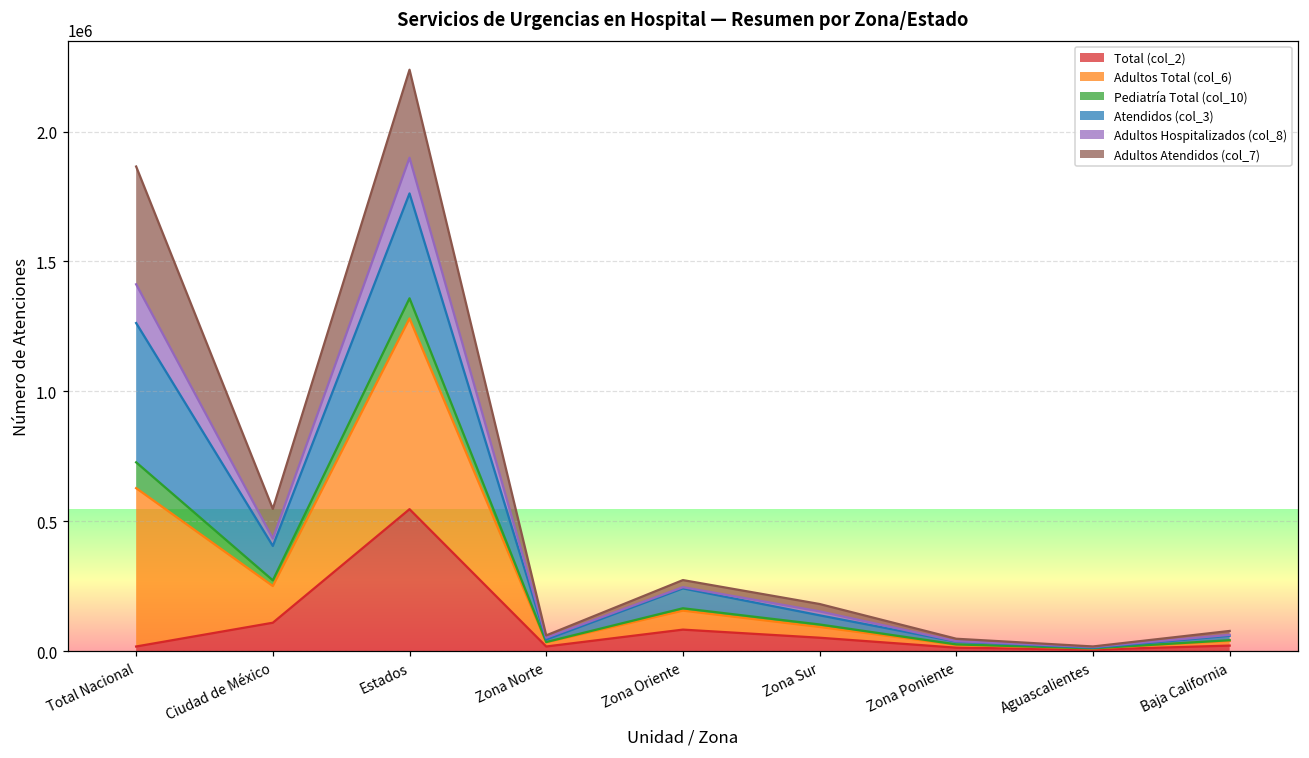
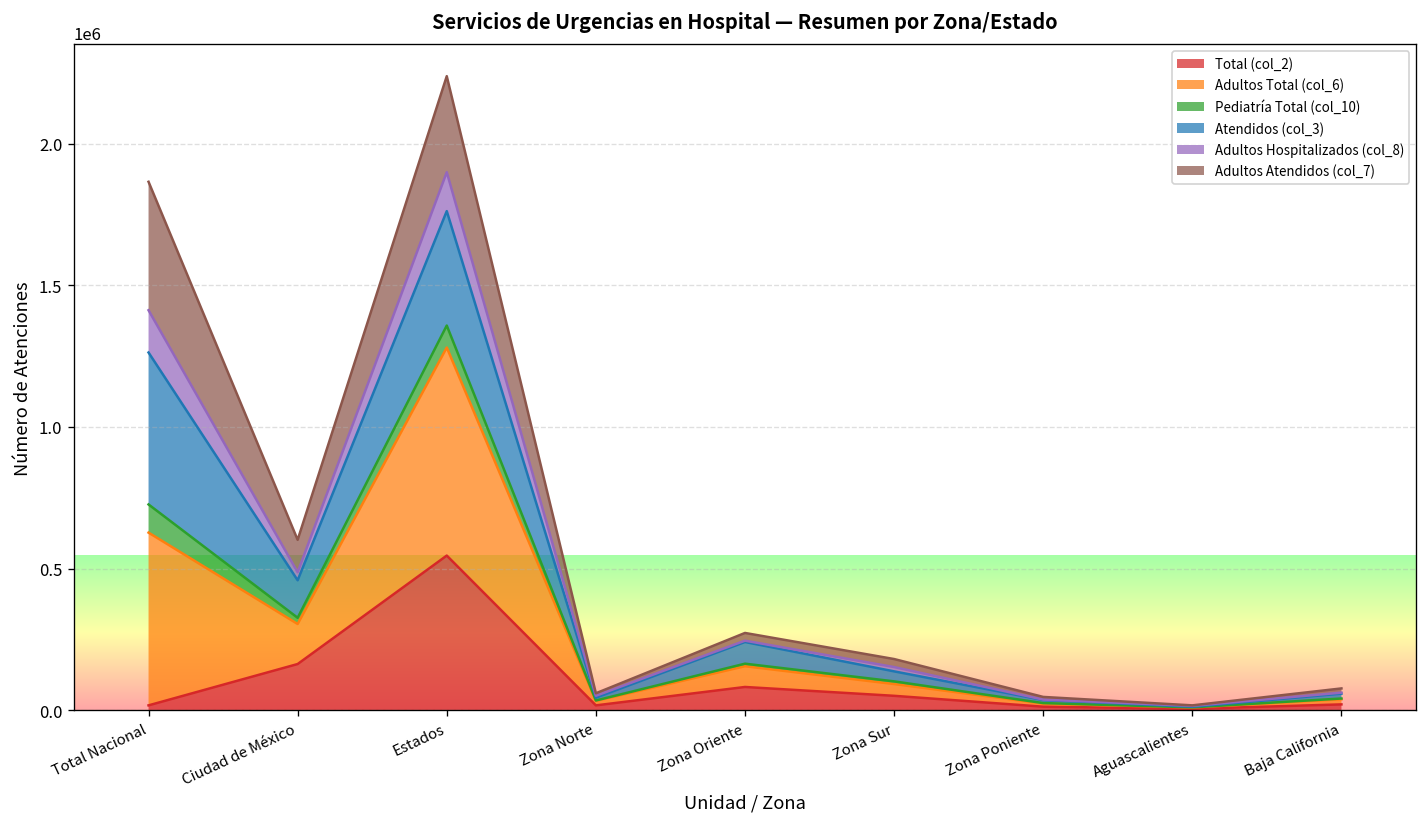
  {
    "Total (col_2)": {
      "Total Nacional": 20000,
-     "Ciudad de México": 110000,
+     "Ciudad de México": 160000,
      "Estados": 550000,
      "Zona Norte": 20000,
      "Zona Oriente": 80000,
      "Zona Sur": 50000,
      "Baja California": 20000
    },
    "Adultos Total (col_6)": {
      "Total Nacional": 610000,
      "Ciudad de México": 140000,
      "Estados": 730000
    },
    "Pediatría Total (col_10)": {
      "Total Nacional": 100000,
      "Ciudad de México": 20000,
      "Estados": 80000
    },
    "Atendidos (col_3)": {
      "Total Nacional": 540000,
      "Ciudad de México": 130000,
      "Estados": 400000,
      "Zona Sur": 40000
    },
    "Adultos Hospitalizados (col_8)": {
      "Total Nacional": 150000,
      "Ciudad de México": 30000,
      "Estados": 140000,
      "Zona Sur": 20000
    },
    "Adultos Atendidos (col_7)": {
      "Total Nacional": 450000,
      "Ciudad de México": 110000,
      "Estados": 340000,
      "Zona Oriente": 30000,
      "Zona Sur": 30000,
      "Baja California": 10000
    }
  }
